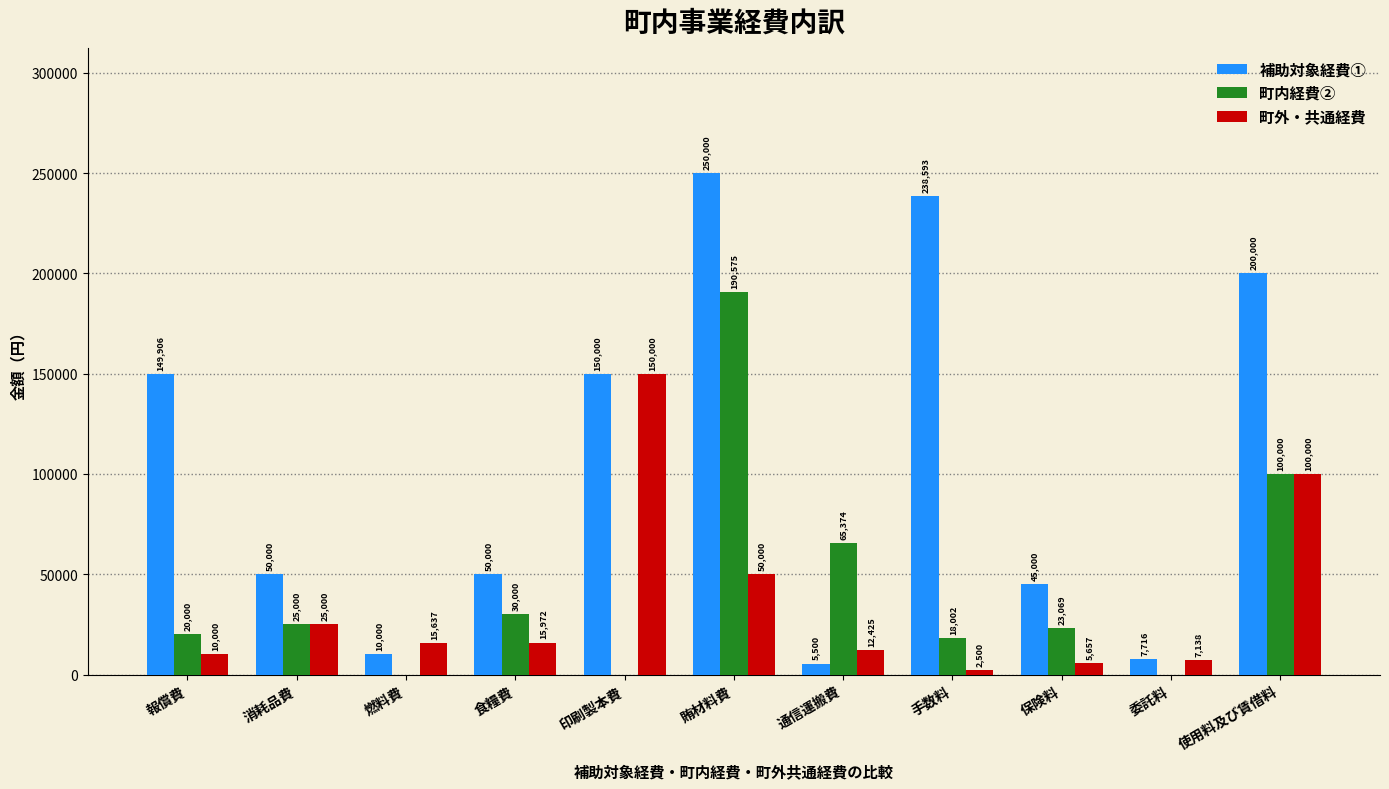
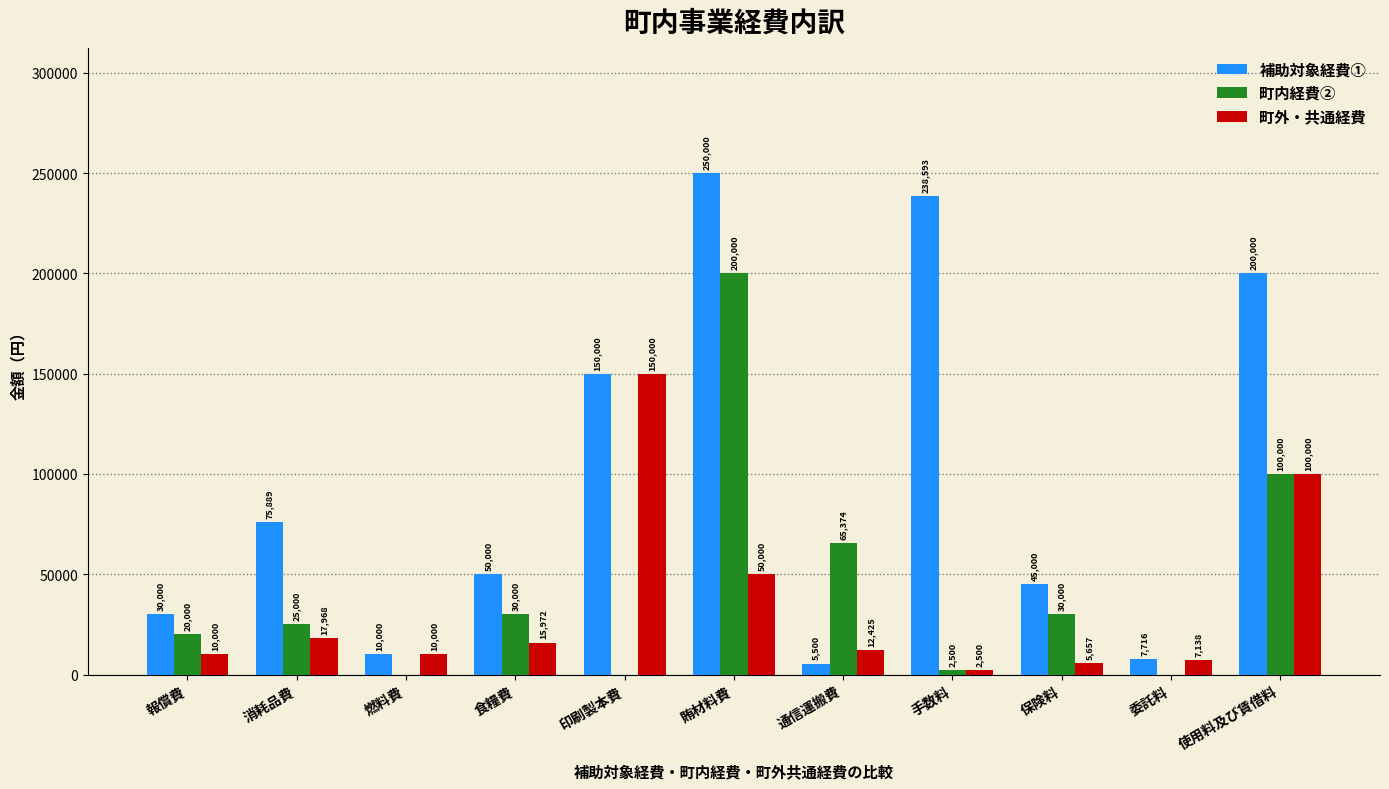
  {
    "補助対象経費①": {
-     "報償費": "149,906",
-     "消耗品費": "50,000",
+     "報償費": "30,000",
+     "消耗品費": "75,889",
      "燃料費": "10,000",
      "食糧費": "50,000",
      "印刷製本費": "150,000",
      "賄材料費": "250,000",
      "通信運搬費": "5,500",
      "手数料": "238,593",
      "保険料": "45,000",
      "委託料": "7,716",
      "使用料及び賃借料": "200,000"
    },
    "町内経費②": {
      "報償費": "20,000",
      "消耗品費": "25,000",
      "食糧費": "30,000",
-     "賄材料費": "190,575",
+     "賄材料費": "200,000",
      "通信運搬費": "65,374",
-     "手数料": "18,002",
-     "保険料": "23,069",
+     "手数料": "2,500",
+     "保険料": "30,000",
      "使用料及び賃借料": "100,000"
    },
    "町外・共通経費": {
      "報償費": "10,000",
-     "消耗品費": "25,000",
-     "燃料費": "15,637",
+     "消耗品費": "17,968",
+     "燃料費": "10,000",
      "食糧費": "15,972",
      "印刷製本費": "150,000",
      "賄材料費": "50,000",
      "通信運搬費": "12,425",
      "手数料": "2,500",
      "保険料": "5,657",
      "委託料": "7,138",
      "使用料及び賃借料": "100,000"
    }
  }
